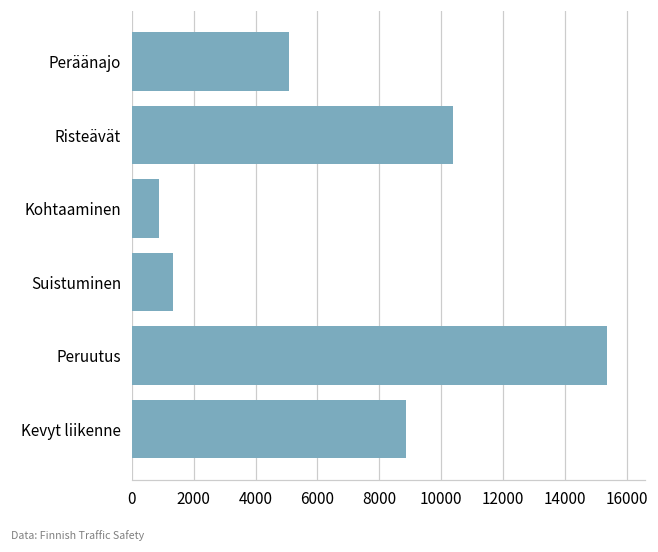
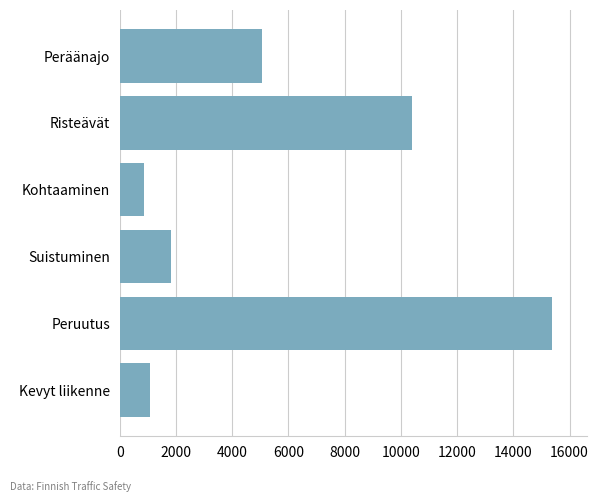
  {
    "Peräänajo": 5100,
    "Risteävät": 10400,
    "Kohtaaminen": 900,
-   "Suistuminen": 1300,
+   "Suistuminen": 1800,
    "Peruutus": 15400,
-   "Kevyt liikenne": 8900
+   "Kevyt liikenne": 1100
  }
